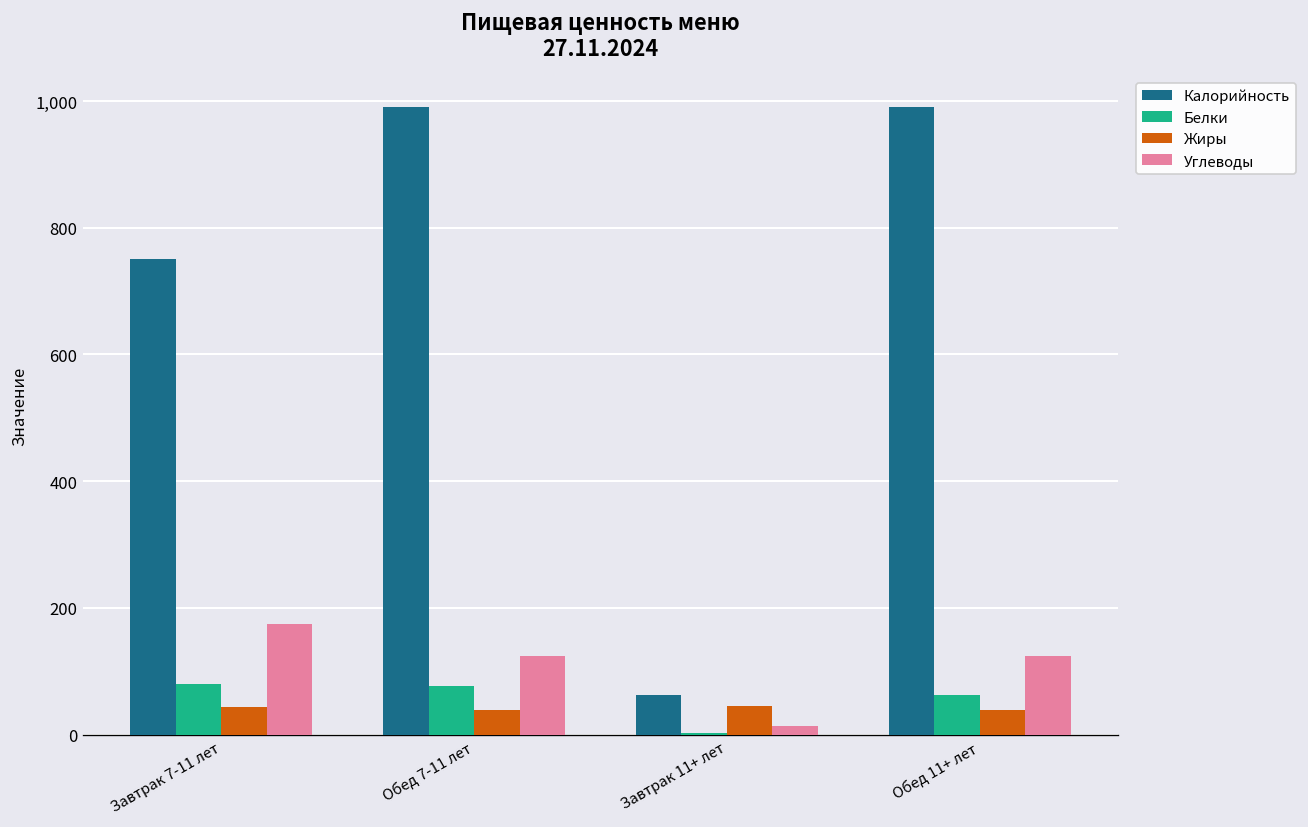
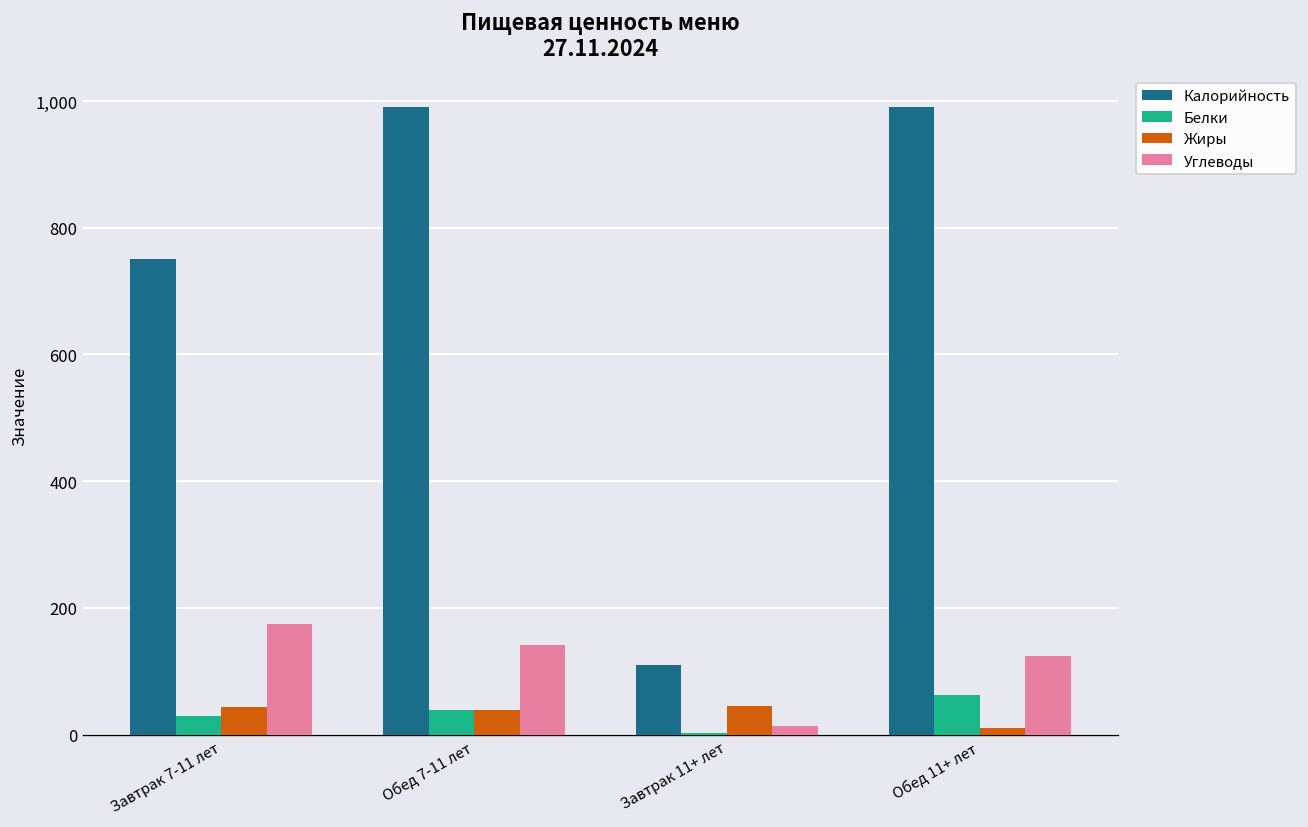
  {
    "Калорийность": {
      "Завтрак 7-11 лет": 750,
      "Обед 7-11 лет": 990,
-     "Завтрак 11+ лет": 60,
+     "Завтрак 11+ лет": 110,
      "Обед 11+ лет": 990
    },
    "Белки": {
-     "Завтрак 7-11 лет": 80,
-     "Обед 7-11 лет": 80,
+     "Завтрак 7-11 лет": 30,
+     "Обед 7-11 лет": 40,
      "Обед 11+ лет": 60
    },
    "Жиры": {
      "Завтрак 7-11 лет": 40,
      "Обед 7-11 лет": 40,
      "Завтрак 11+ лет": 50,
-     "Обед 11+ лет": 40
+     "Обед 11+ лет": 10
    },
    "Углеводы": {
      "Завтрак 7-11 лет": 170,
-     "Обед 7-11 лет": 120,
+     "Обед 7-11 лет": 140,
      "Завтрак 11+ лет": 10,
      "Обед 11+ лет": 120
    }
  }
